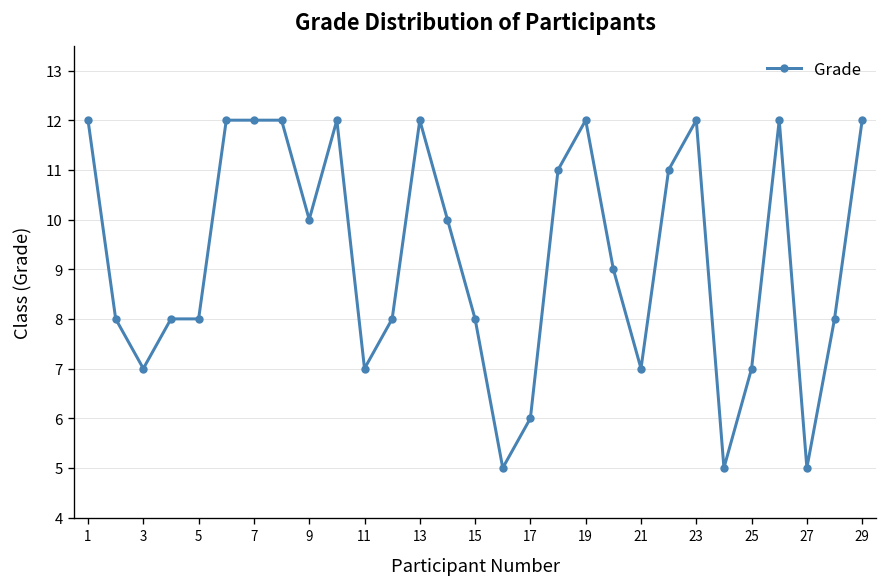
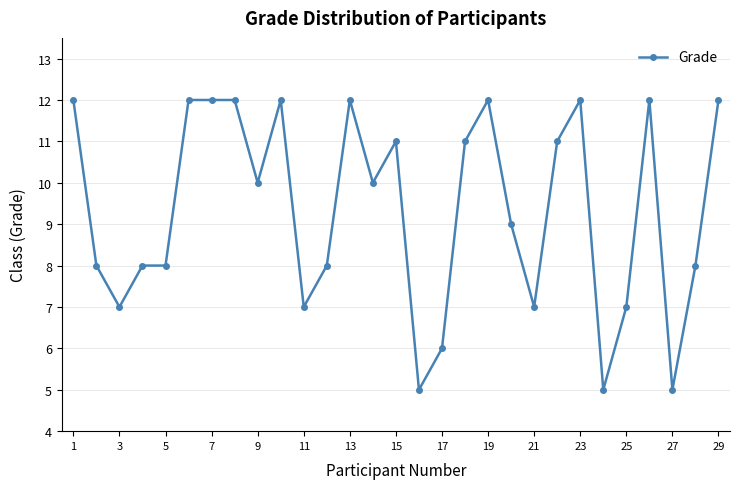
  {
    "1": 12,
    "3": 7,
    "5": 8,
    "7": 12,
    "9": 10,
    "11": 7,
    "13": 12,
-   "15": 8,
+   "15": 11,
    "17": 6,
    "19": 12,
    "21": 7,
    "23": 12,
    "25": 7,
    "27": 5,
    "29": 12
  }
